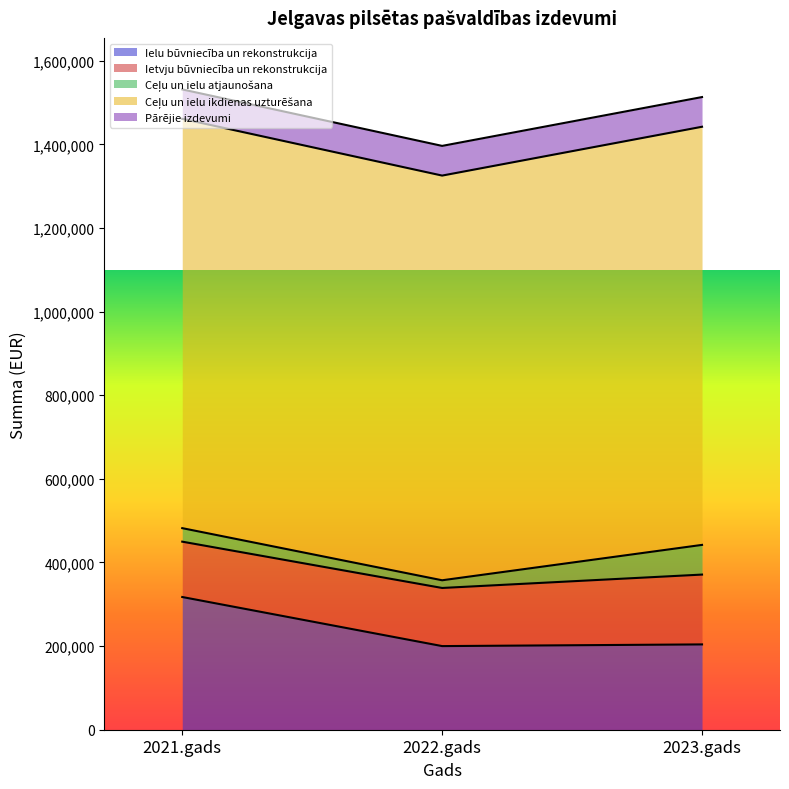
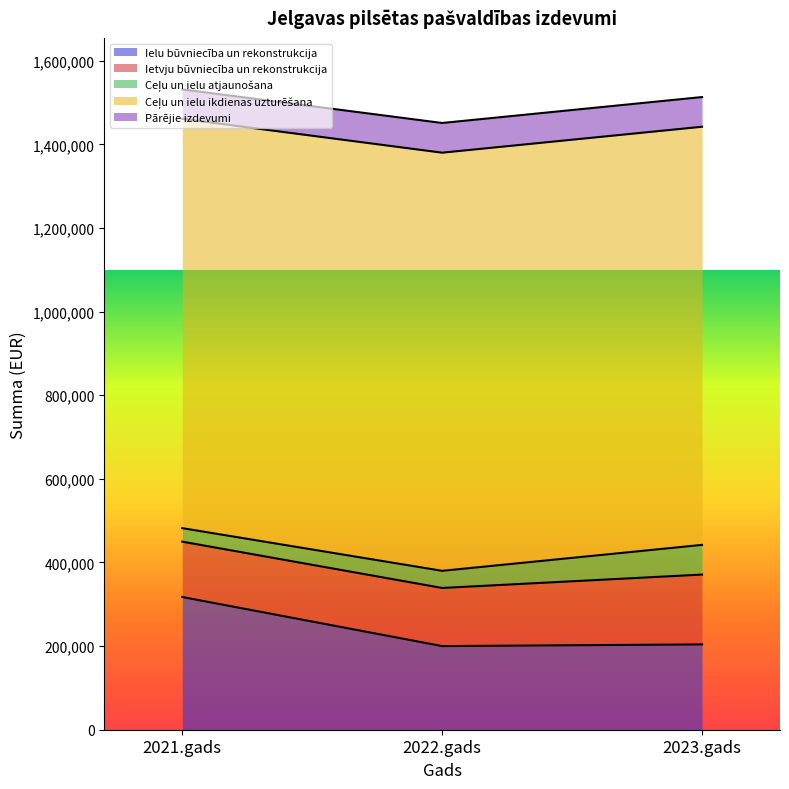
  {
    "Ielu būvniecība un rekonstrukcija": {
      "2021.gads": "320,000",
      "2022.gads": "200,000",
      "2023.gads": "200,000"
    },
    "Ietvju būvniecība un rekonstrukcija": {
      "2021.gads": "130,000",
      "2022.gads": "140,000",
      "2023.gads": "170,000"
    },
    "Ceļu un ielu atjaunošana": {
      "2021.gads": "30,000",
-     "2022.gads": "20,000",
+     "2022.gads": "40,000",
      "2023.gads": "70,000"
    },
    "Ceļu un ielu ikdienas uzturēšana": {
-     "2022.gads": "970,000",
+     "2022.gads": "1,000,000",
      "2023.gads": "1,000,000"
    },
    "Pārējie izdevumi": {
      "2022.gads": "70,000",
      "2023.gads": "70,000"
    }
  }
